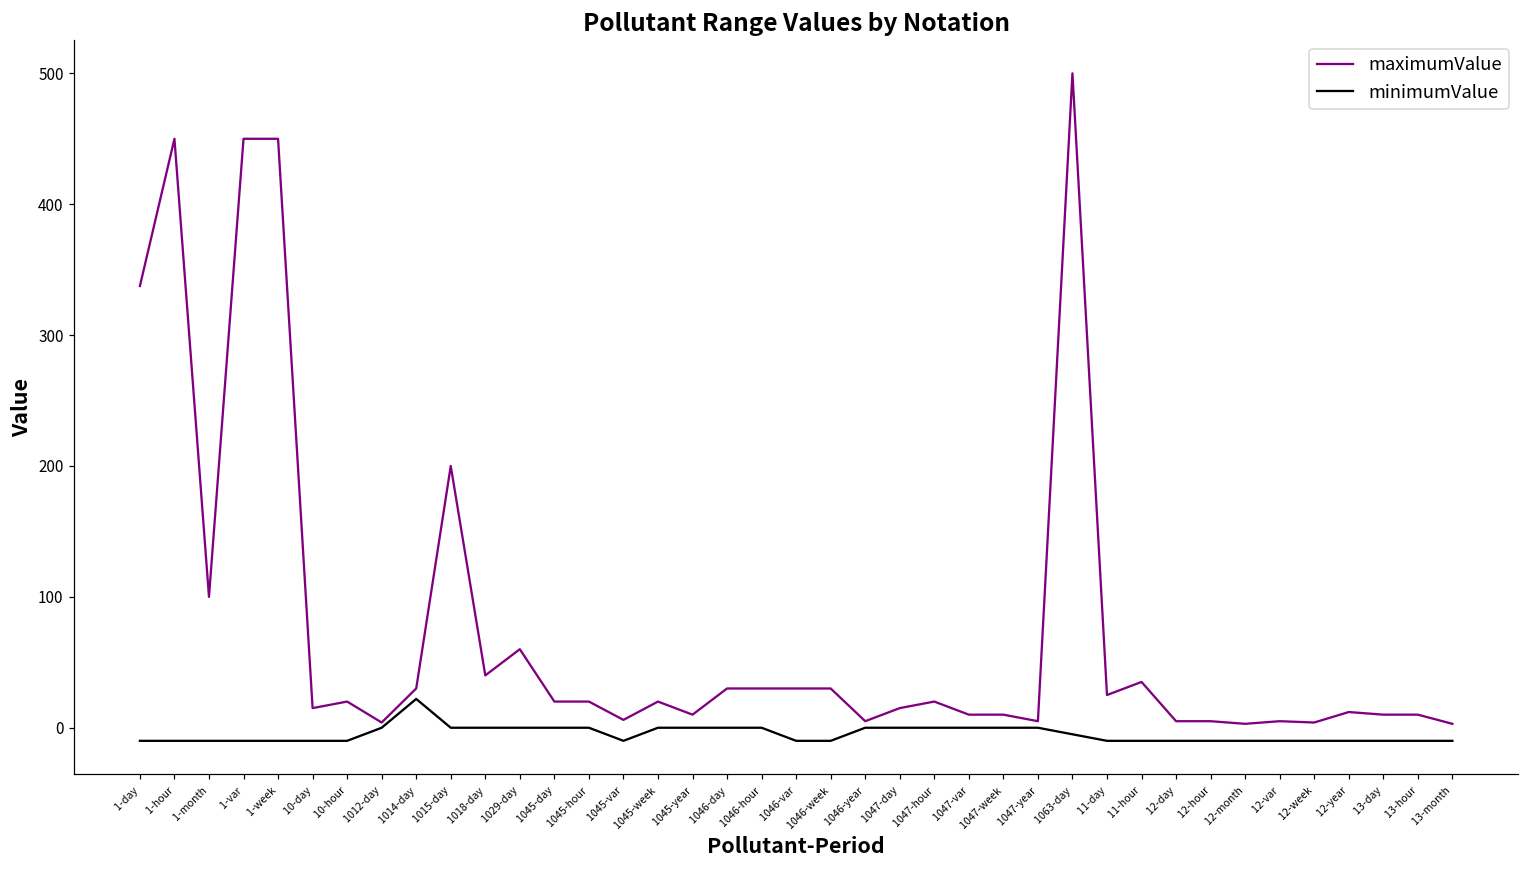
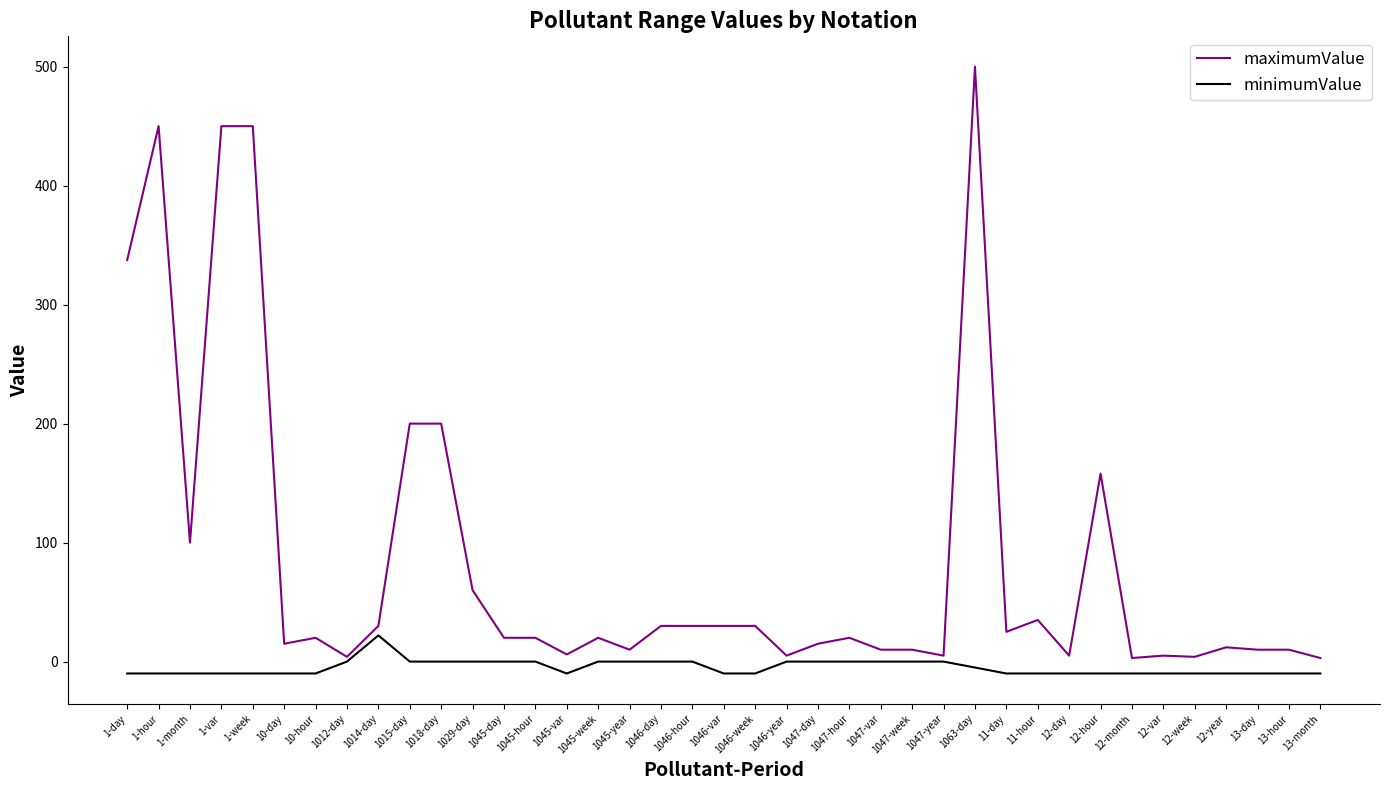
  {
    "maximumValue": {
      "1-day": 338,
      "1-hour": 450,
      "1-month": 100,
      "1-var": 450,
      "1-week": 450,
      "10-day": 15,
      "10-hour": 20,
      "1012-day": 4,
      "1014-day": 30,
      "1015-day": 200,
-     "1018-day": 40,
+     "1018-day": 200,
      "1029-day": 60,
      "1045-day": 20,
      "1045-hour": 20,
      "1045-var": 6,
      "1045-week": 20,
      "1045-year": 10,
      "1046-day": 30,
      "1046-hour": 30,
      "1046-var": 30,
      "1046-week": 30,
      "1046-year": 5,
      "1047-day": 15,
      "1047-hour": 20,
      "1047-var": 10,
      "1047-week": 10,
      "1047-year": 5,
      "1063-day": 500,
      "11-day": 25,
      "11-hour": 35,
      "12-day": 5,
-     "12-hour": 5,
+     "12-hour": 158,
      "12-month": 3,
      "12-var": 5,
      "12-week": 4,
      "12-year": 12,
      "13-day": 10,
      "13-hour": 10,
      "13-month": 3
    },
    "minimumValue": {
      "1-day": -10,
      "1-hour": -10,
      "1-month": -10,
      "1-var": -10,
      "1-week": -10,
      "10-day": -10,
      "10-hour": -10,
      "1012-day": 0,
      "1014-day": 22,
      "1015-day": 0,
      "1018-day": 0,
      "1029-day": 0,
      "1045-day": 0,
      "1045-hour": 0,
      "1045-var": -10,
      "1045-week": 0,
      "1045-year": 0,
      "1046-day": 0,
      "1046-hour": 0,
      "1046-var": -10,
      "1046-week": -10,
      "1046-year": 0,
      "1047-day": 0,
      "1047-hour": 0,
      "1047-var": 0,
      "1047-week": 0,
      "1047-year": 0,
      "1063-day": -5,
      "11-day": -10,
      "11-hour": -10,
      "12-day": -10,
      "12-hour": -10,
      "12-month": -10,
      "12-var": -10,
      "12-week": -10,
      "12-year": -10,
      "13-day": -10,
      "13-hour": -10,
      "13-month": -10
    }
  }
